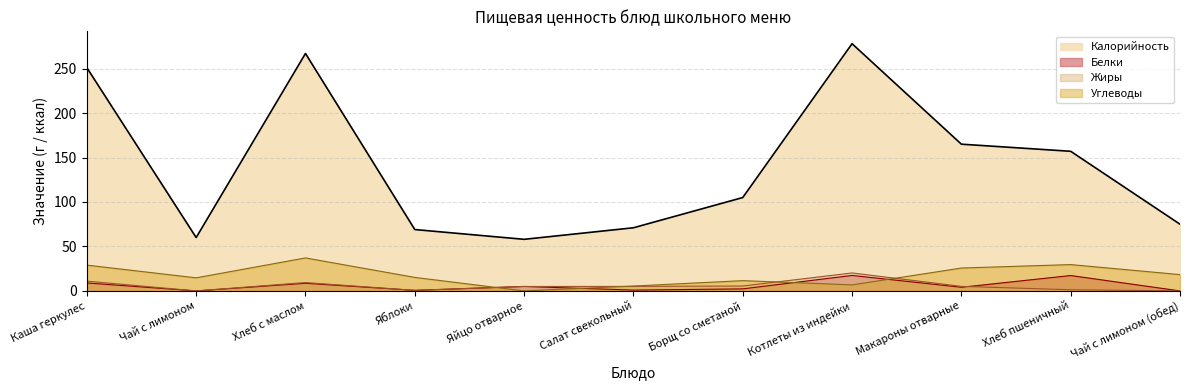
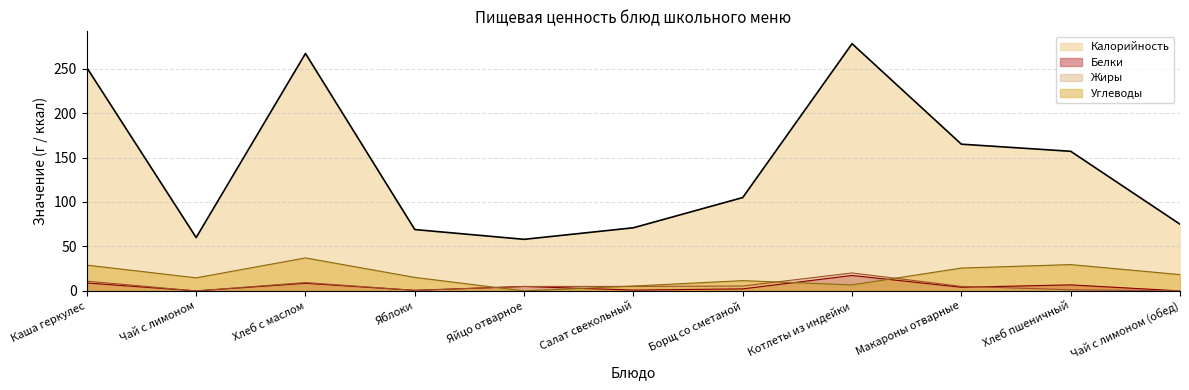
  {
    "Белки": {
      "Салат свекольный": 0,
      "Борщ со сметаной": 0,
      "Котлеты из индейки": 20,
-     "Хлеб пшеничный": 20
+     "Хлеб пшеничный": 10
    }
  }
